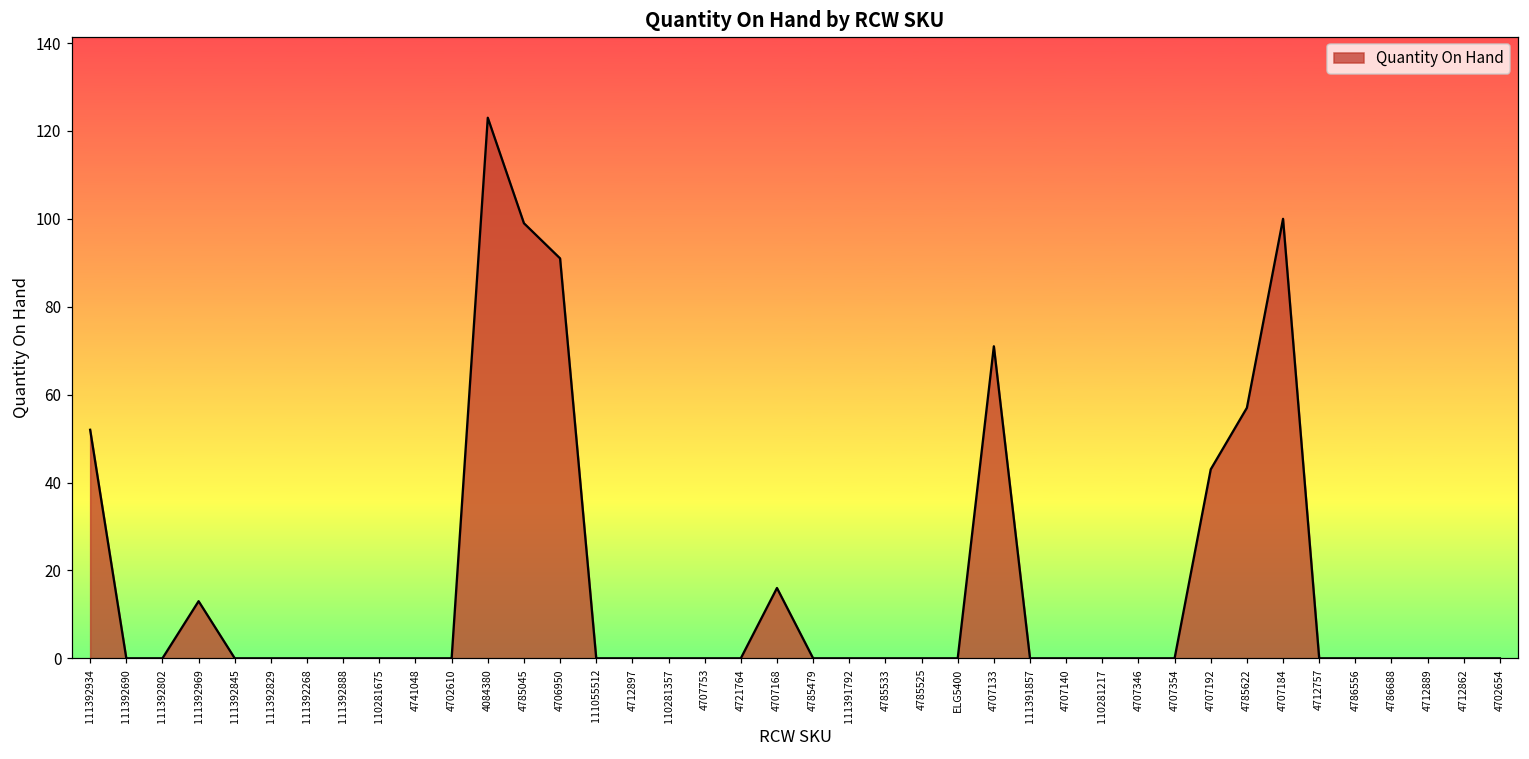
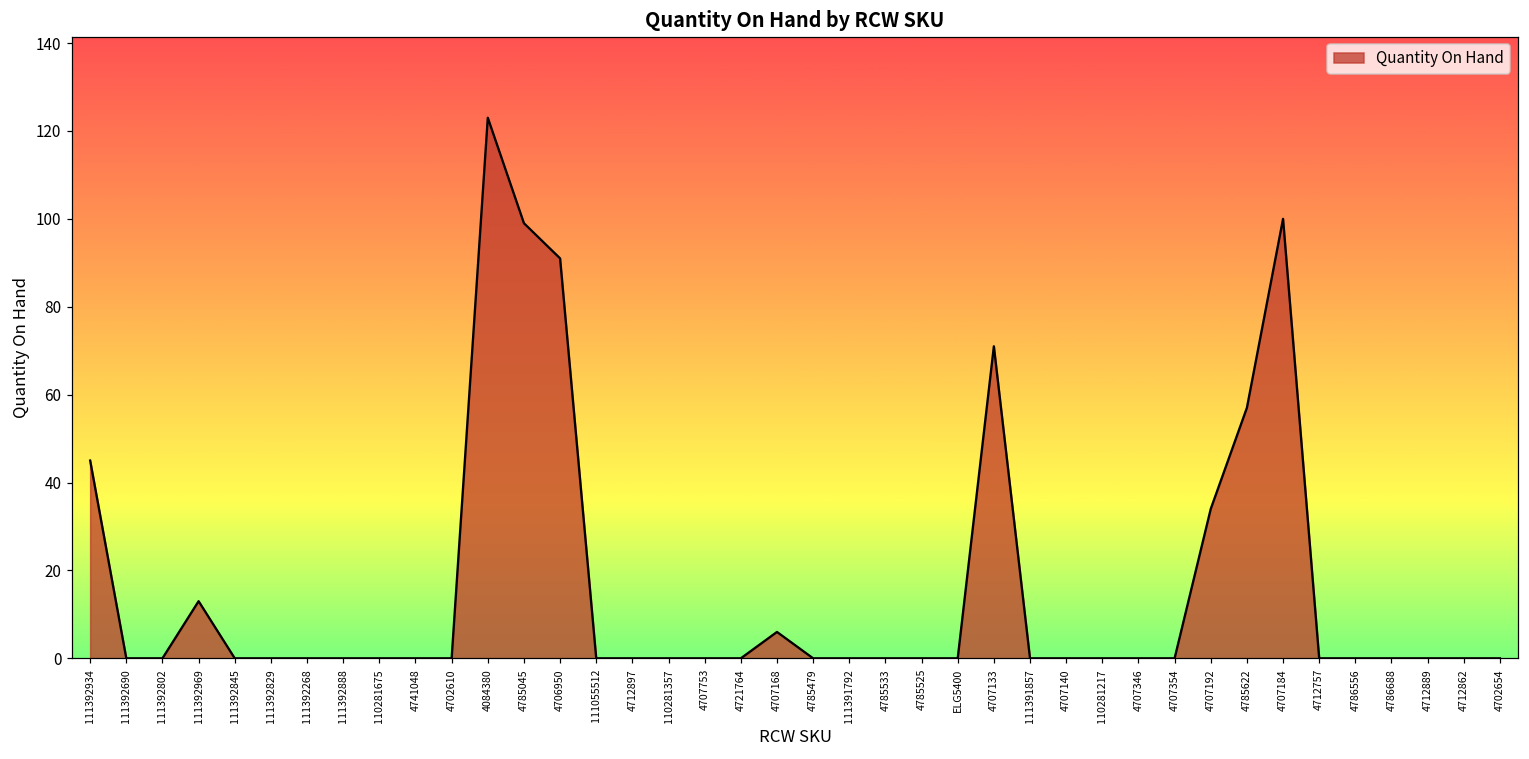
  {
-   "111392934": 52,
+   "111392934": 45,
    "111392690": 0,
    "111392802": 0,
    "111392969": 13,
    "111392845": 0,
    "111392829": 0,
    "111392268": 0,
    "111392888": 0,
    "110281675": 0,
    "4741048": 0,
    "4702610": 0,
    "4084380": 123,
    "4785045": 99,
    "4706950": 91,
    "111055512": 0,
    "4712897": 0,
    "110281357": 0,
    "4707753": 0,
    "4721764": 0,
-   "4707168": 16,
+   "4707168": 6,
    "4785479": 0,
    "111391792": 0,
    "4785533": 0,
    "4785525": 0,
    "ELG5400": 0,
    "4707133": 71,
    "111391857": 0,
    "4707140": 0,
    "110281217": 0,
    "4707346": 0,
    "4707354": 0,
-   "4707192": 43,
+   "4707192": 34,
    "4785622": 57,
    "4707184": 100,
    "4712757": 0,
    "4786556": 0,
    "4786688": 0,
    "4712889": 0,
    "4712862": 0,
    "4702654": 0
  }
